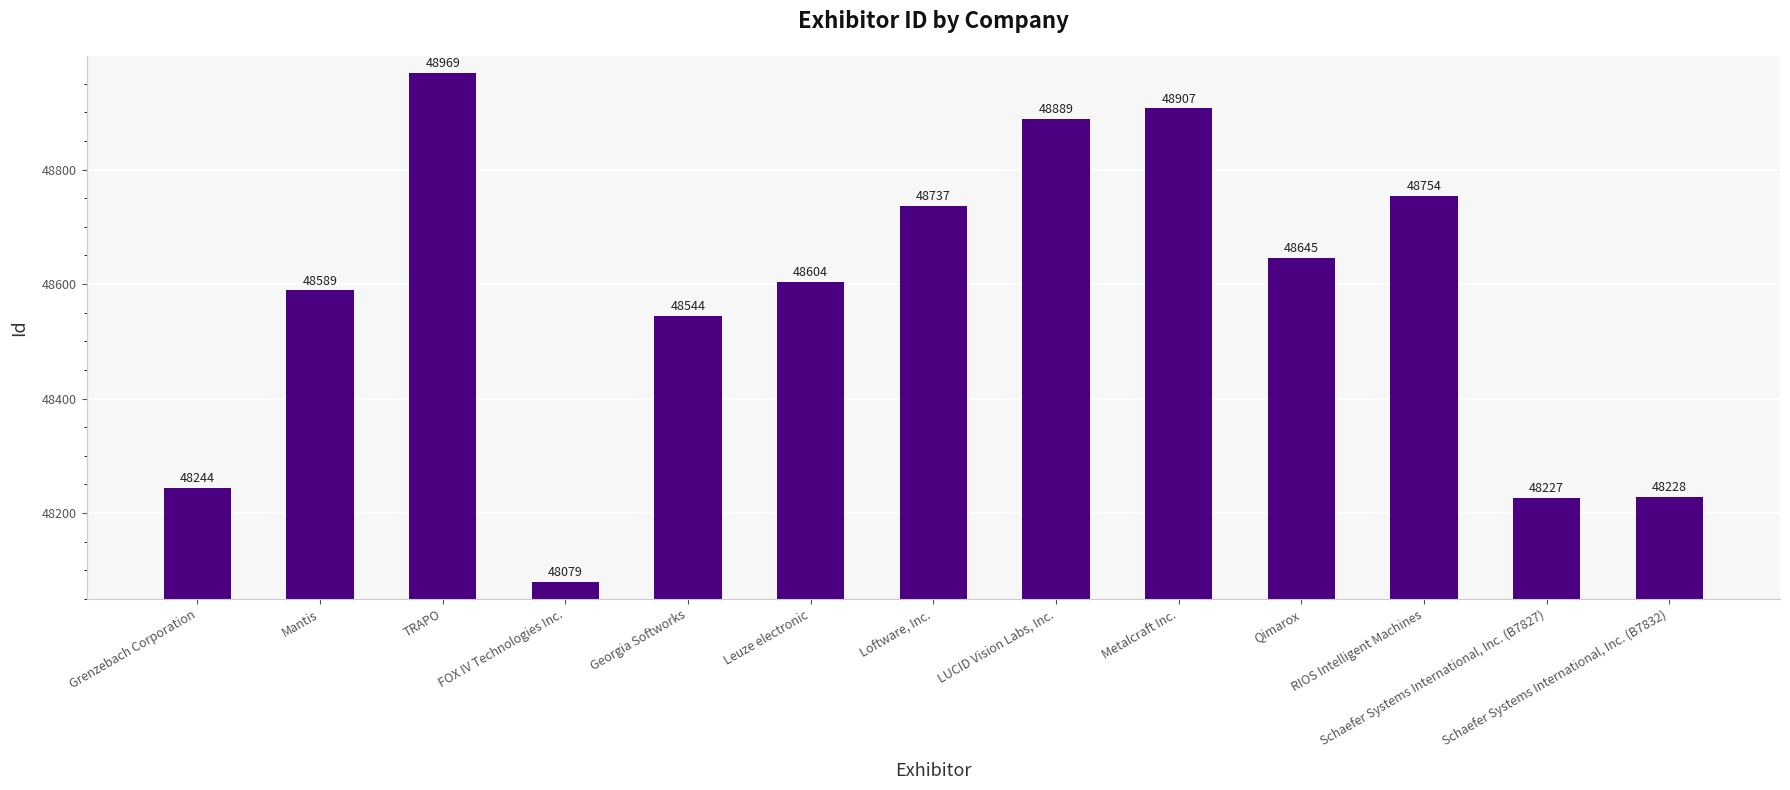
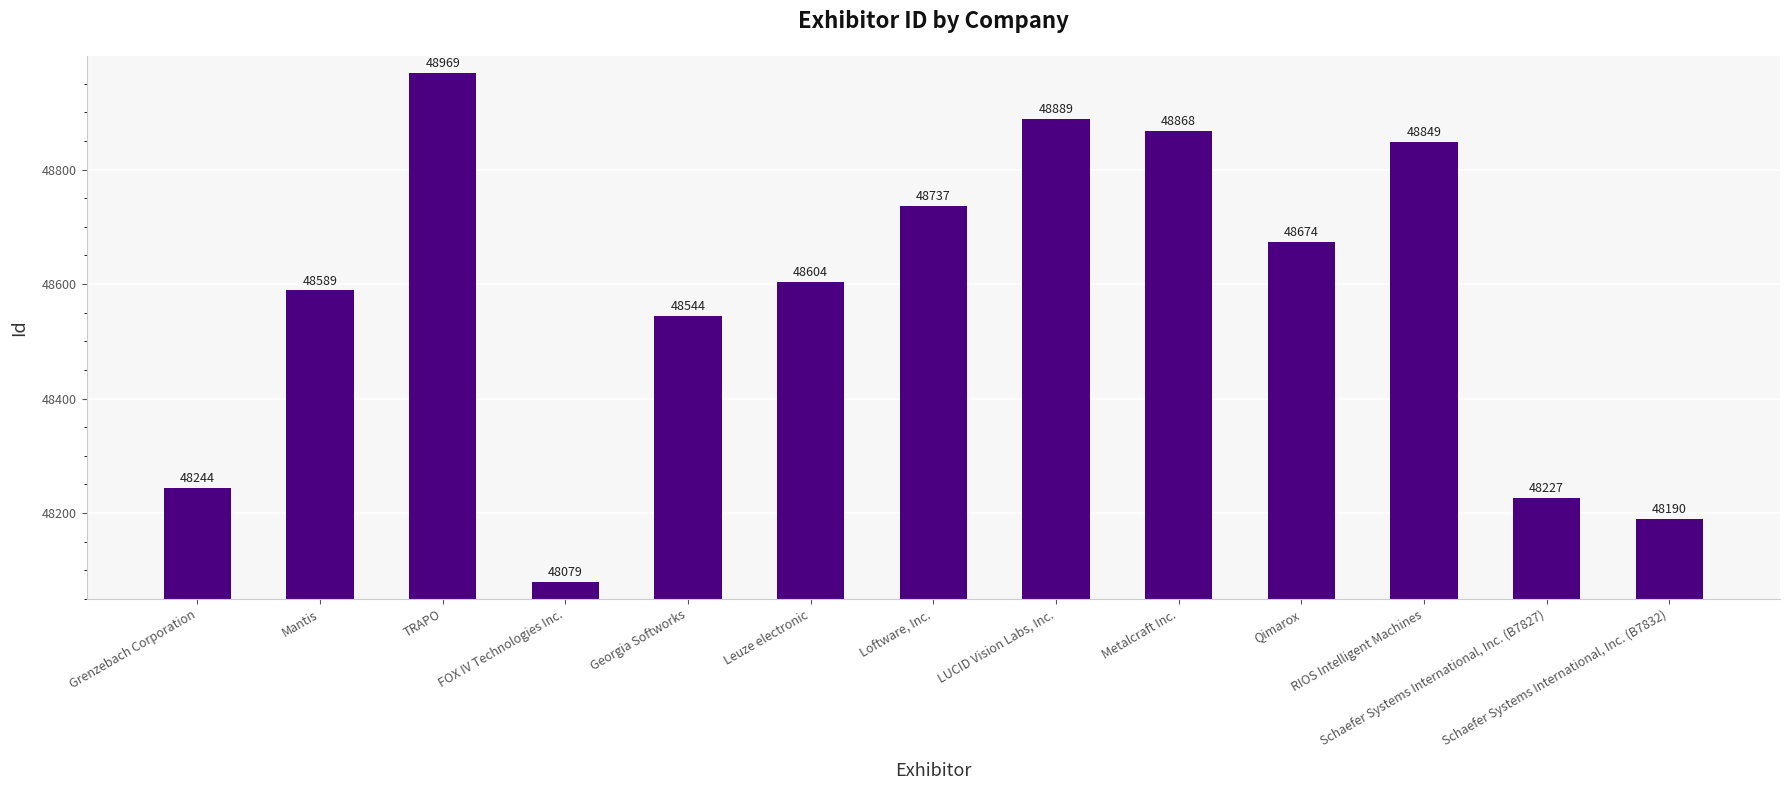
  {
    "Grenzebach Corporation": 48244,
    "Mantis": 48589,
    "TRAPO": 48969,
    "FOX IV Technologies Inc.": 48079,
    "Georgia Softworks": 48544,
    "Leuze electronic": 48604,
    "Loftware, Inc.": 48737,
    "LUCID Vision Labs, Inc.": 48889,
-   "Metalcraft Inc.": 48907,
-   "Qimarox": 48645,
-   "RIOS Intelligent Machines": 48754,
+   "Metalcraft Inc.": 48868,
+   "Qimarox": 48674,
+   "RIOS Intelligent Machines": 48849,
    "Schaefer Systems International, Inc. (B7827)": 48227,
-   "Schaefer Systems International, Inc. (B7832)": 48228
+   "Schaefer Systems International, Inc. (B7832)": 48190
  }
